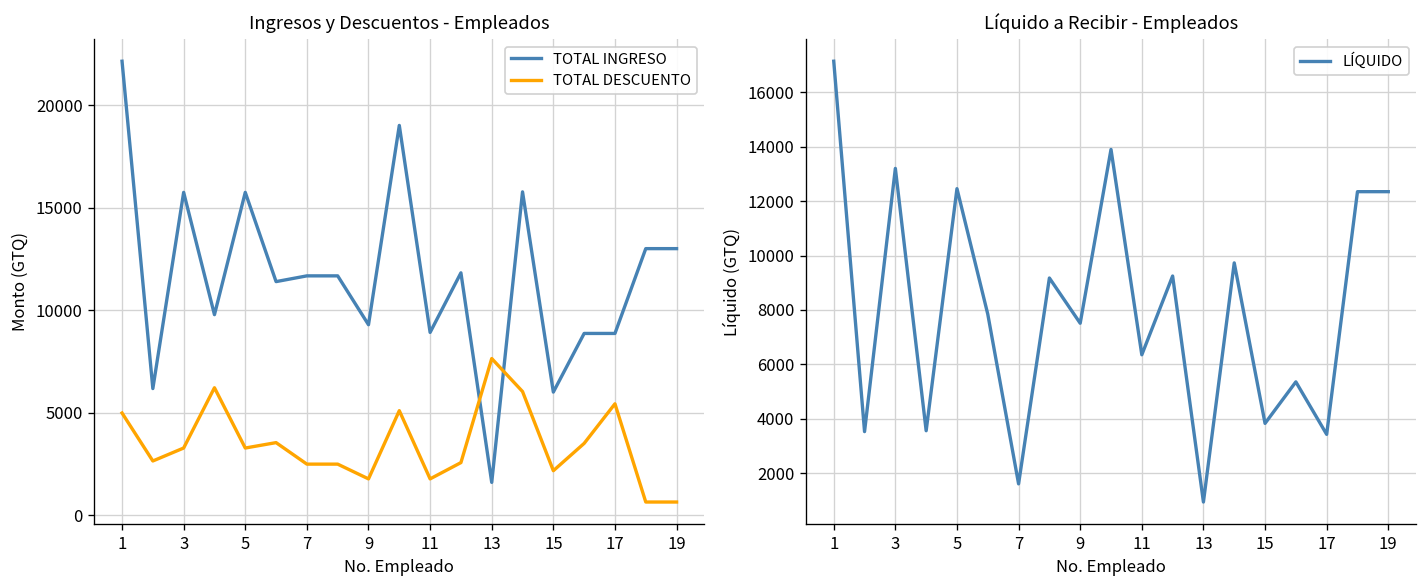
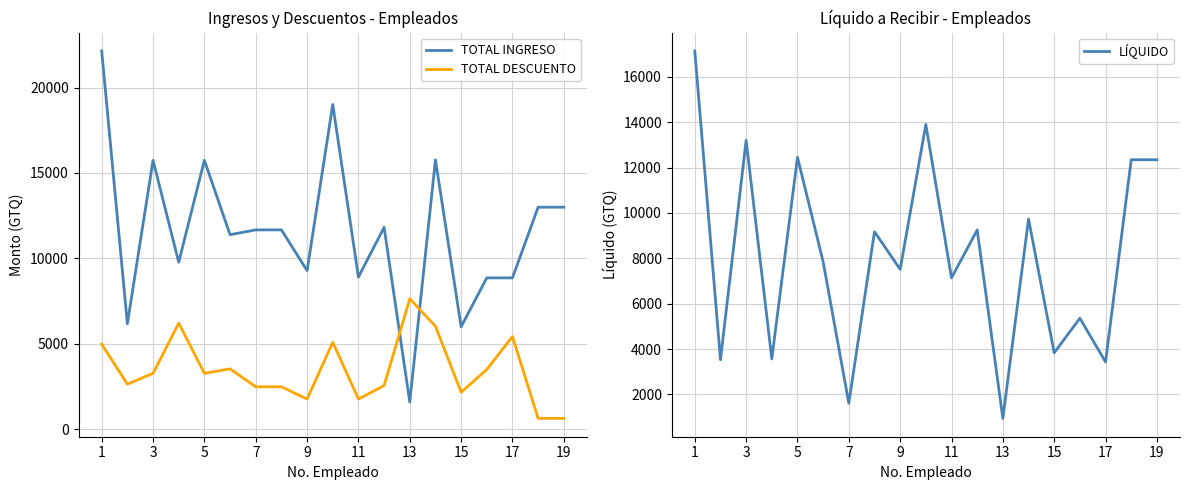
  {
    "Ingresos y Descuentos - Empleados": {
      "TOTAL INGRESO": {
        "1": 22100,
        "3": 15700,
        "5": 15700,
        "7": 11700,
        "9": 9300,
        "11": 8900,
        "13": 1600,
        "15": 6000,
        "17": 8900,
        "19": 13000
      },
      "TOTAL DESCUENTO": {
        "1": 5000,
        "3": 3300,
        "5": 3300,
        "7": 2500,
        "9": 1800,
        "11": 1800,
        "13": 7600,
        "15": 2200,
        "17": 5400,
        "19": 700
      }
    },
    "Líquido a Recibir - Empleados": {
      "1": 17100,
      "3": 13200,
      "5": 12500,
      "7": 1600,
      "9": 7500,
-     "11": 6400,
+     "11": 7100,
      "13": 900,
      "15": 3800,
      "17": 3400,
      "19": 12400
    }
  }
